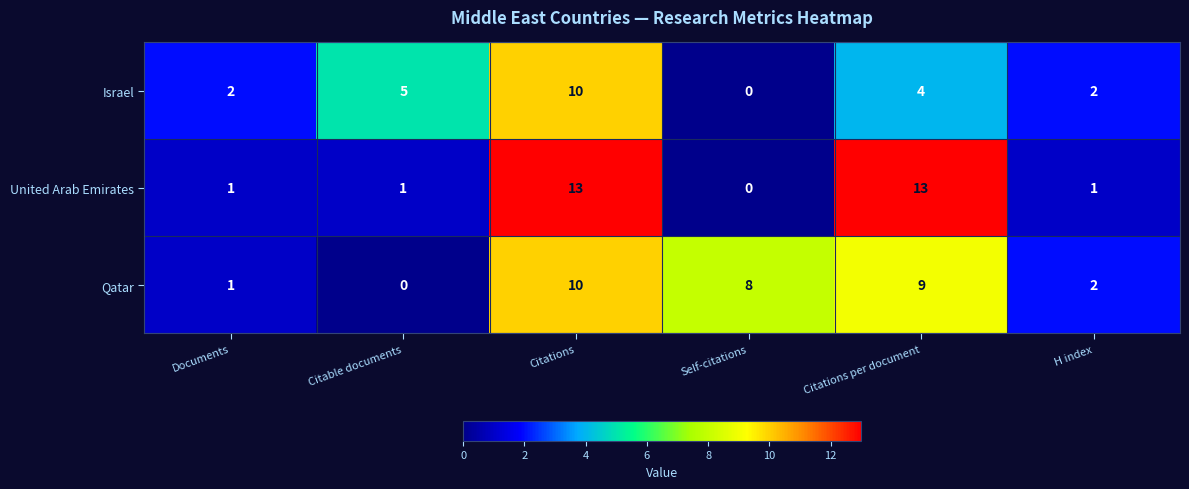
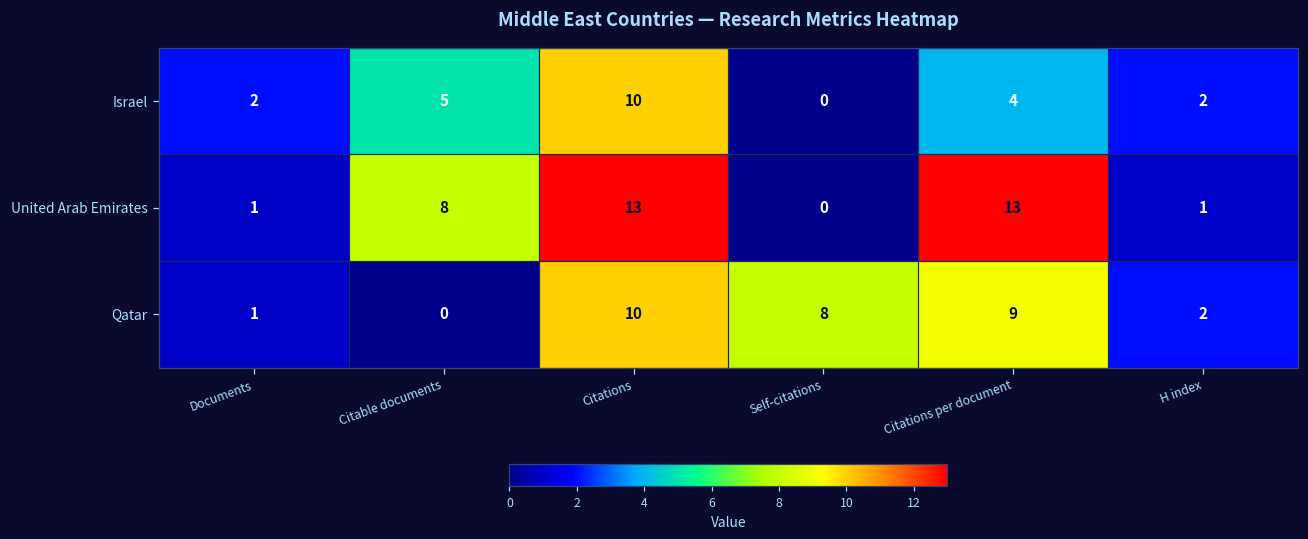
  {
    "Israel": {
      "Documents": 2,
      "Citable documents": 5,
      "Citations": 10,
      "Self-citations": 0,
      "Citations per document": 4,
      "H index": 2
    },
    "United Arab Emirates": {
      "Documents": 1,
-     "Citable documents": 1,
+     "Citable documents": 8,
      "Citations": 13,
      "Self-citations": 0,
      "Citations per document": 13,
      "H index": 1
    },
    "Qatar": {
      "Documents": 1,
      "Citable documents": 0,
      "Citations": 10,
      "Self-citations": 8,
      "Citations per document": 9,
      "H index": 2
    }
  }
